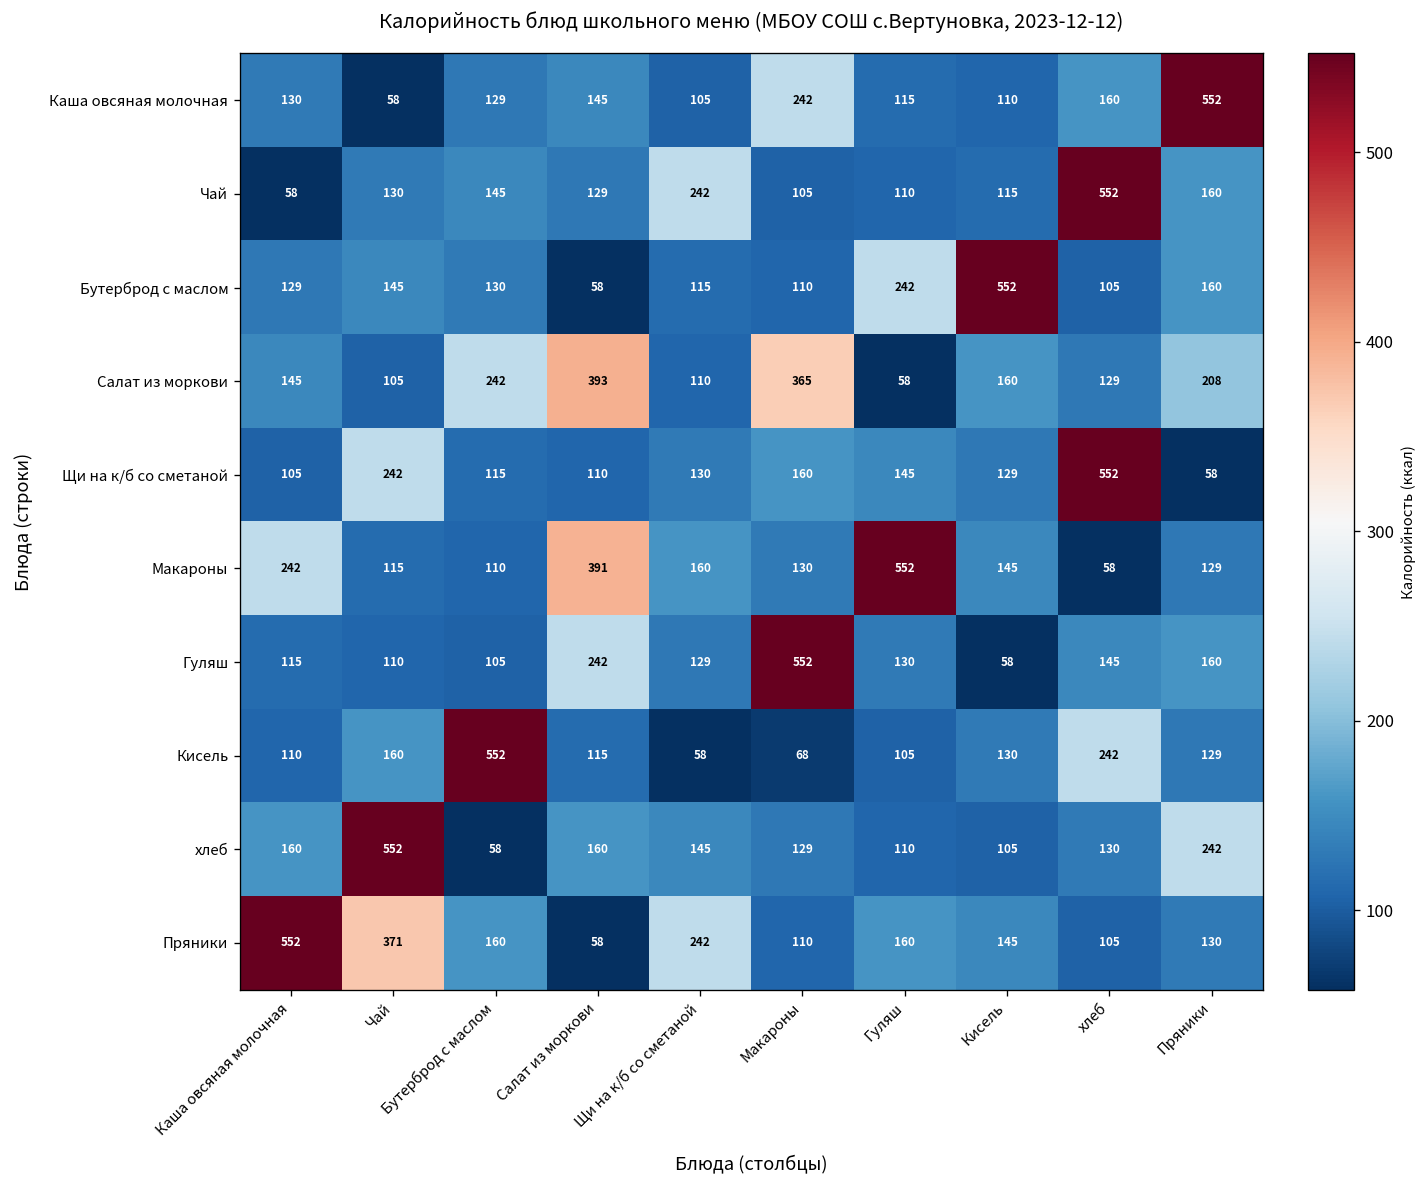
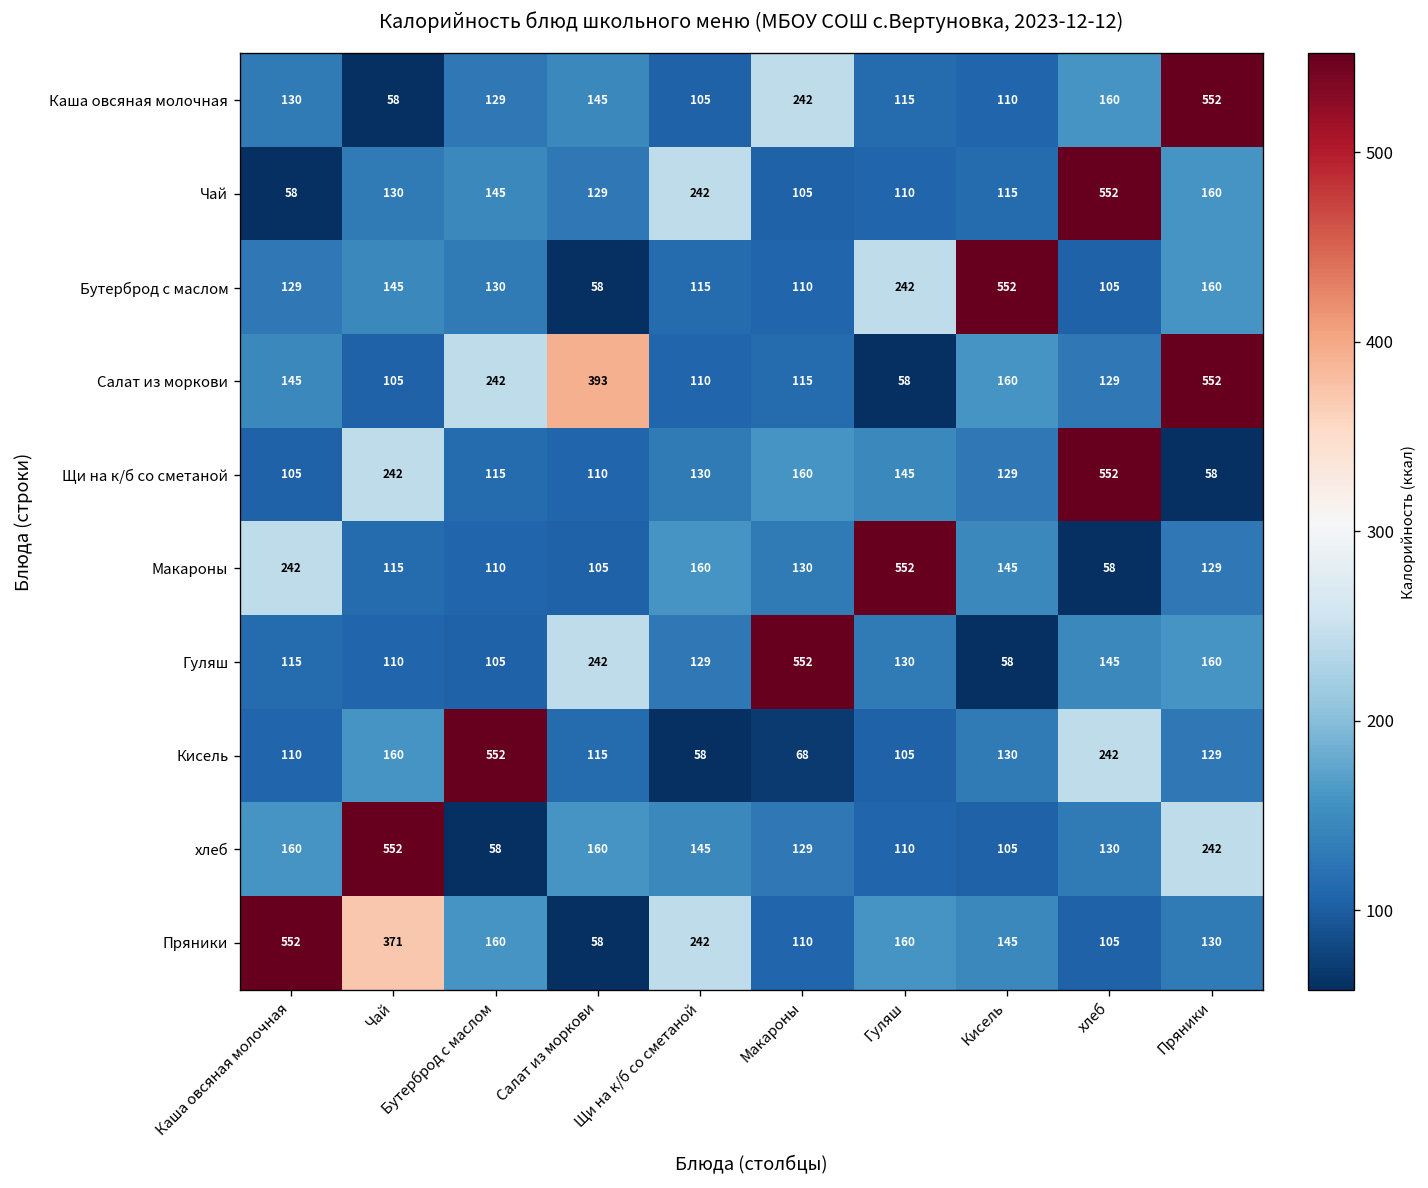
  {
    "Каша овсяная молочная": {
      "Каша овсяная молочная": 130,
      "Чай": 58,
      "Бутерброд с маслом": 129,
      "Салат из моркови": 145,
      "Щи на к/б со сметаной": 105,
      "Макароны": 242,
      "Гуляш": 115,
      "Кисель": 110,
      "хлеб": 160,
      "Пряники": 552
    },
    "Чай": {
      "Каша овсяная молочная": 58,
      "Чай": 130,
      "Бутерброд с маслом": 145,
      "Салат из моркови": 129,
      "Щи на к/б со сметаной": 242,
      "Макароны": 105,
      "Гуляш": 110,
      "Кисель": 115,
      "хлеб": 552,
      "Пряники": 160
    },
    "Бутерброд с маслом": {
      "Каша овсяная молочная": 129,
      "Чай": 145,
      "Бутерброд с маслом": 130,
      "Салат из моркови": 58,
      "Щи на к/б со сметаной": 115,
      "Макароны": 110,
      "Гуляш": 242,
      "Кисель": 552,
      "хлеб": 105,
      "Пряники": 160
    },
    "Салат из моркови": {
      "Каша овсяная молочная": 145,
      "Чай": 105,
      "Бутерброд с маслом": 242,
      "Салат из моркови": 393,
      "Щи на к/б со сметаной": 110,
-     "Макароны": 365,
+     "Макароны": 115,
      "Гуляш": 58,
      "Кисель": 160,
      "хлеб": 129,
-     "Пряники": 208
+     "Пряники": 552
    },
    "Щи на к/б со сметаной": {
      "Каша овсяная молочная": 105,
      "Чай": 242,
      "Бутерброд с маслом": 115,
      "Салат из моркови": 110,
      "Щи на к/б со сметаной": 130,
      "Макароны": 160,
      "Гуляш": 145,
      "Кисель": 129,
      "хлеб": 552,
      "Пряники": 58
    },
    "Макароны": {
      "Каша овсяная молочная": 242,
      "Чай": 115,
      "Бутерброд с маслом": 110,
-     "Салат из моркови": 391,
+     "Салат из моркови": 105,
      "Щи на к/б со сметаной": 160,
      "Макароны": 130,
      "Гуляш": 552,
      "Кисель": 145,
      "хлеб": 58,
      "Пряники": 129
    },
    "Гуляш": {
      "Каша овсяная молочная": 115,
      "Чай": 110,
      "Бутерброд с маслом": 105,
      "Салат из моркови": 242,
      "Щи на к/б со сметаной": 129,
      "Макароны": 552,
      "Гуляш": 130,
      "Кисель": 58,
      "хлеб": 145,
      "Пряники": 160
    },
    "Кисель": {
      "Каша овсяная молочная": 110,
      "Чай": 160,
      "Бутерброд с маслом": 552,
      "Салат из моркови": 115,
      "Щи на к/б со сметаной": 58,
      "Макароны": 68,
      "Гуляш": 105,
      "Кисель": 130,
      "хлеб": 242,
      "Пряники": 129
    },
    "хлеб": {
      "Каша овсяная молочная": 160,
      "Чай": 552,
      "Бутерброд с маслом": 58,
      "Салат из моркови": 160,
      "Щи на к/б со сметаной": 145,
      "Макароны": 129,
      "Гуляш": 110,
      "Кисель": 105,
      "хлеб": 130,
      "Пряники": 242
    },
    "Пряники": {
      "Каша овсяная молочная": 552,
      "Чай": 371,
      "Бутерброд с маслом": 160,
      "Салат из моркови": 58,
      "Щи на к/б со сметаной": 242,
      "Макароны": 110,
      "Гуляш": 160,
      "Кисель": 145,
      "хлеб": 105,
      "Пряники": 130
    }
  }
